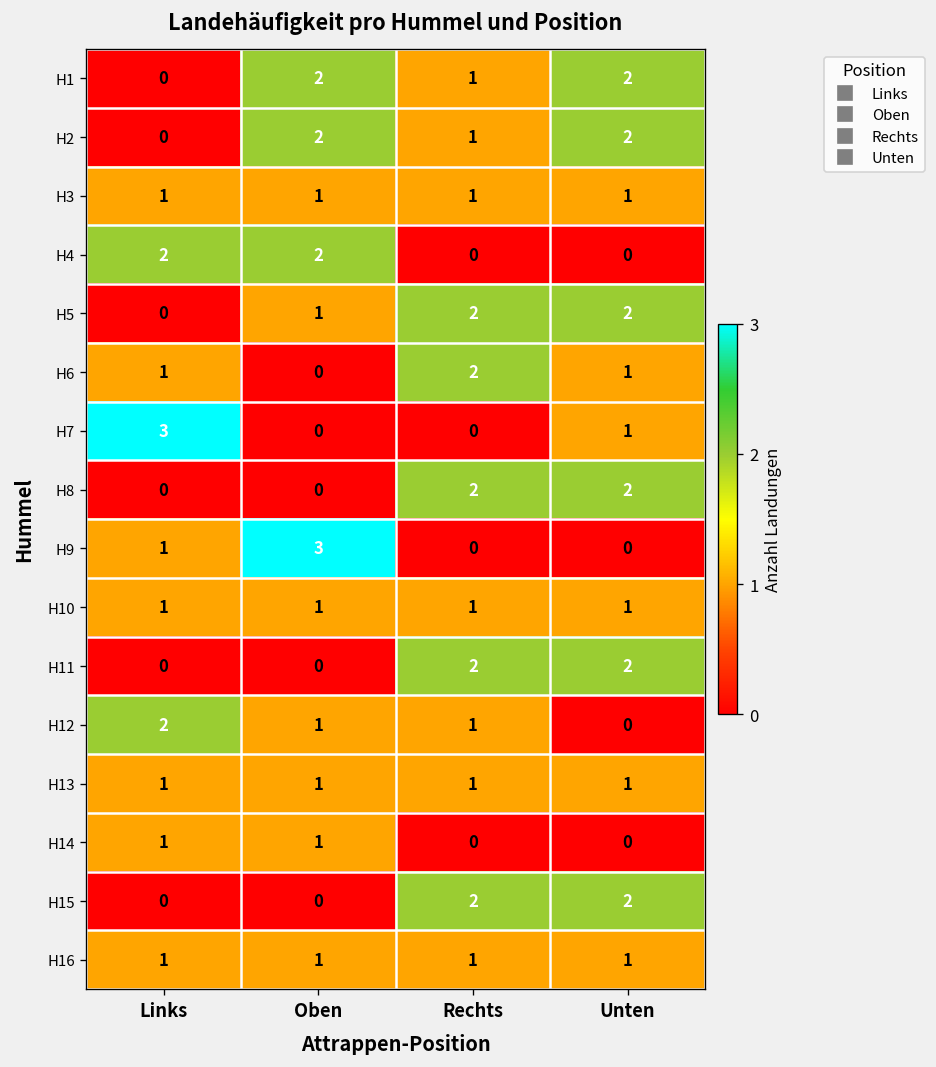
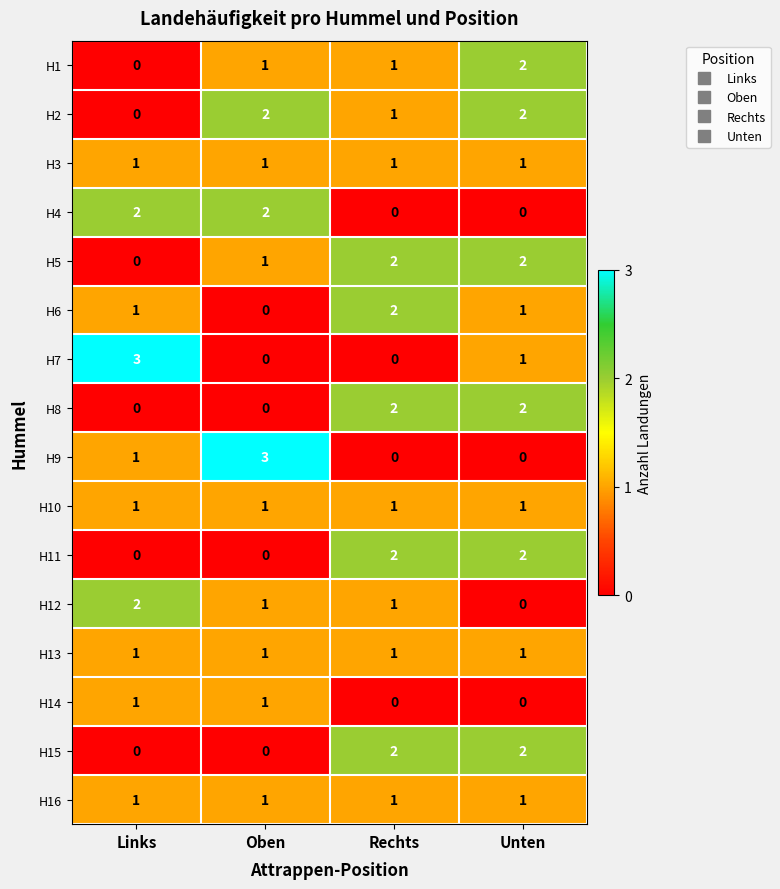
  {
    "H1": {
      "Links": 0,
-     "Oben": 2,
+     "Oben": 1,
      "Rechts": 1,
      "Unten": 2
    },
    "H2": {
      "Links": 0,
      "Oben": 2,
      "Rechts": 1,
      "Unten": 2
    },
    "H3": {
      "Links": 1,
      "Oben": 1,
      "Rechts": 1,
      "Unten": 1
    },
    "H4": {
      "Links": 2,
      "Oben": 2,
      "Rechts": 0,
      "Unten": 0
    },
    "H5": {
      "Links": 0,
      "Oben": 1,
      "Rechts": 2,
      "Unten": 2
    },
    "H6": {
      "Links": 1,
      "Oben": 0,
      "Rechts": 2,
      "Unten": 1
    },
    "H7": {
      "Links": 3,
      "Oben": 0,
      "Rechts": 0,
      "Unten": 1
    },
    "H8": {
      "Links": 0,
      "Oben": 0,
      "Rechts": 2,
      "Unten": 2
    },
    "H9": {
      "Links": 1,
      "Oben": 3,
      "Rechts": 0,
      "Unten": 0
    },
    "H10": {
      "Links": 1,
      "Oben": 1,
      "Rechts": 1,
      "Unten": 1
    },
    "H11": {
      "Links": 0,
      "Oben": 0,
      "Rechts": 2,
      "Unten": 2
    },
    "H12": {
      "Links": 2,
      "Oben": 1,
      "Rechts": 1,
      "Unten": 0
    },
    "H13": {
      "Links": 1,
      "Oben": 1,
      "Rechts": 1,
      "Unten": 1
    },
    "H14": {
      "Links": 1,
      "Oben": 1,
      "Rechts": 0,
      "Unten": 0
    },
    "H15": {
      "Links": 0,
      "Oben": 0,
      "Rechts": 2,
      "Unten": 2
    },
    "H16": {
      "Links": 1,
      "Oben": 1,
      "Rechts": 1,
      "Unten": 1
    }
  }
